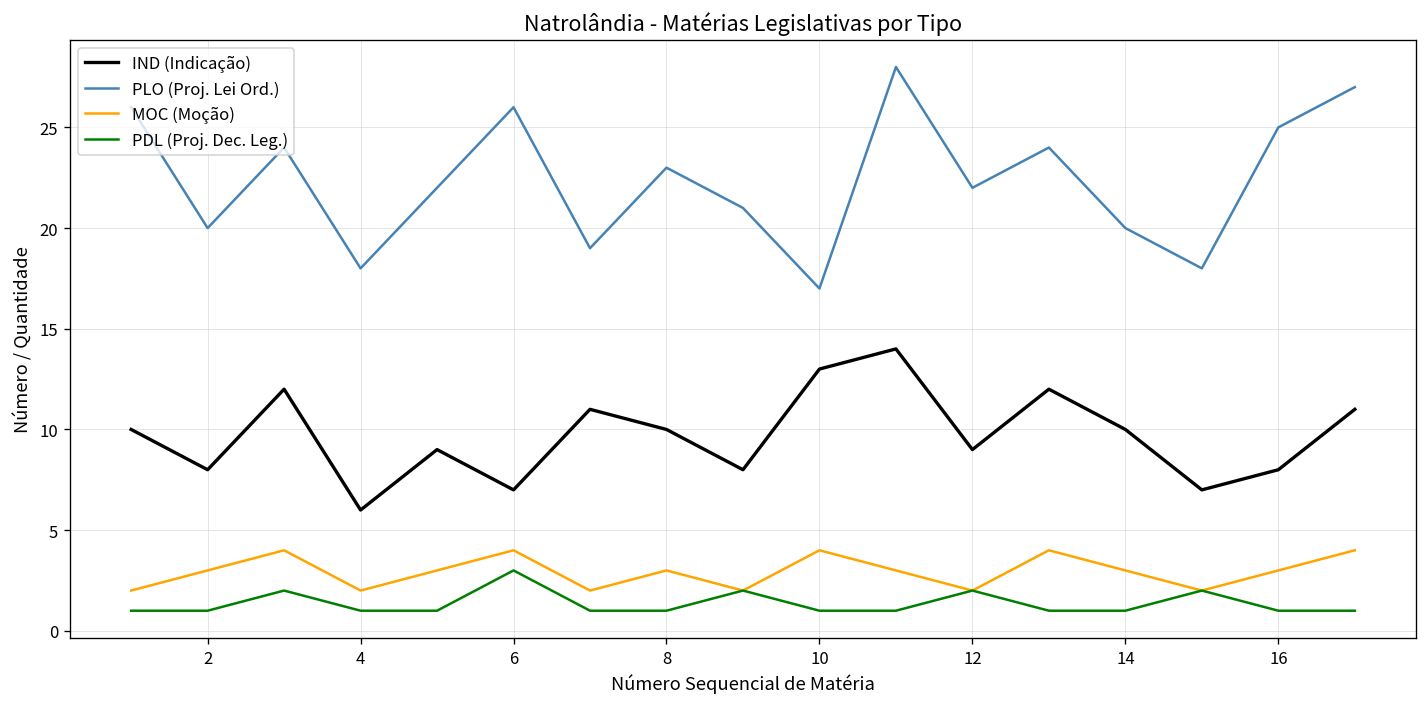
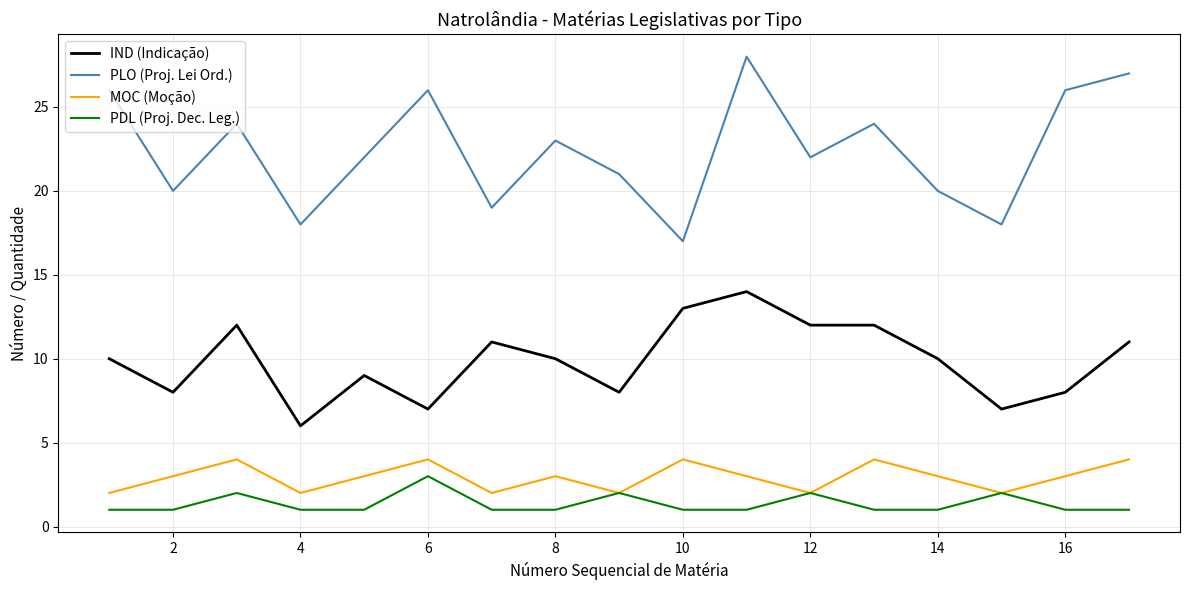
  {
    "IND (Indicação)": {
      "2": 8,
      "4": 6,
      "6": 7,
      "8": 10,
      "10": 13,
-     "12": 9,
+     "12": 12,
      "14": 10,
      "16": 8
    },
    "PLO (Proj. Lei Ord.)": {
      "2": 20,
      "4": 18,
      "6": 26,
      "8": 23,
      "10": 17,
      "12": 22,
      "14": 20,
-     "16": 25
+     "16": 26
    },
    "MOC (Moção)": {
      "2": 3,
      "4": 2,
      "6": 4,
      "8": 3,
      "10": 4,
      "14": 3,
      "16": 3
    },
    "PDL (Proj. Dec. Leg.)": {
      "2": 1,
      "4": 1,
      "6": 3,
      "8": 1,
      "10": 1,
      "14": 1,
      "16": 1
    }
  }
